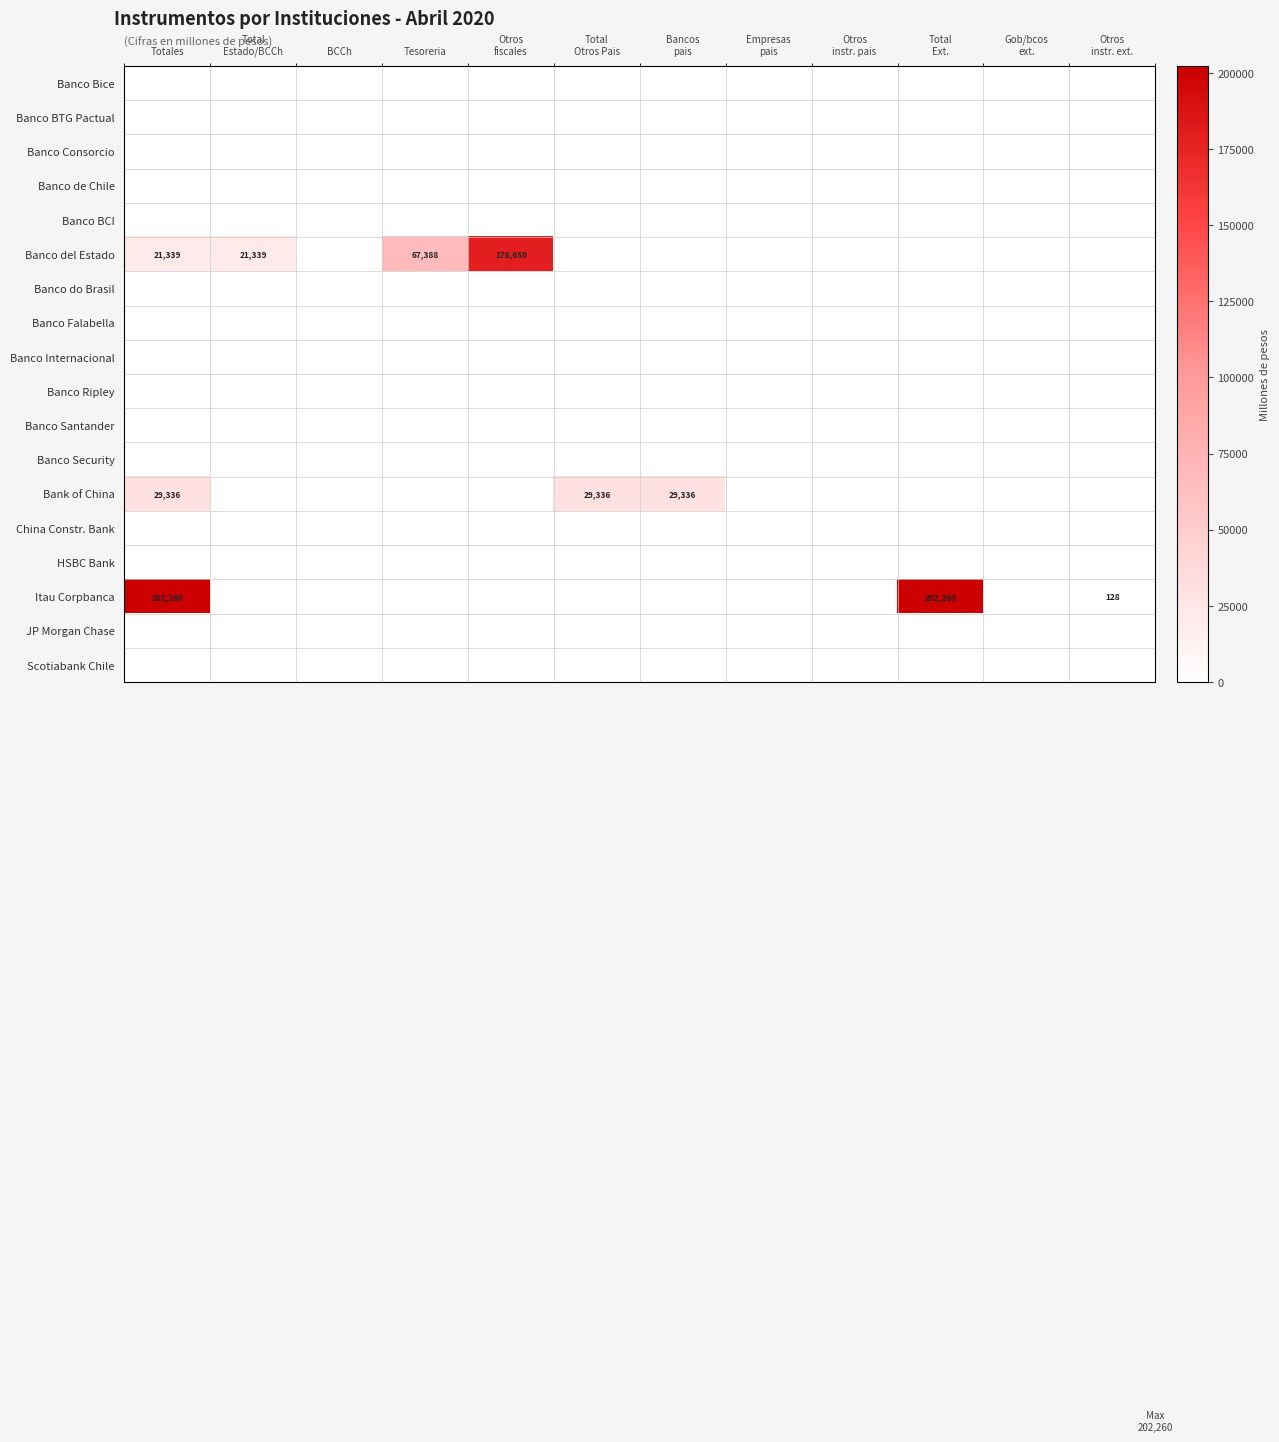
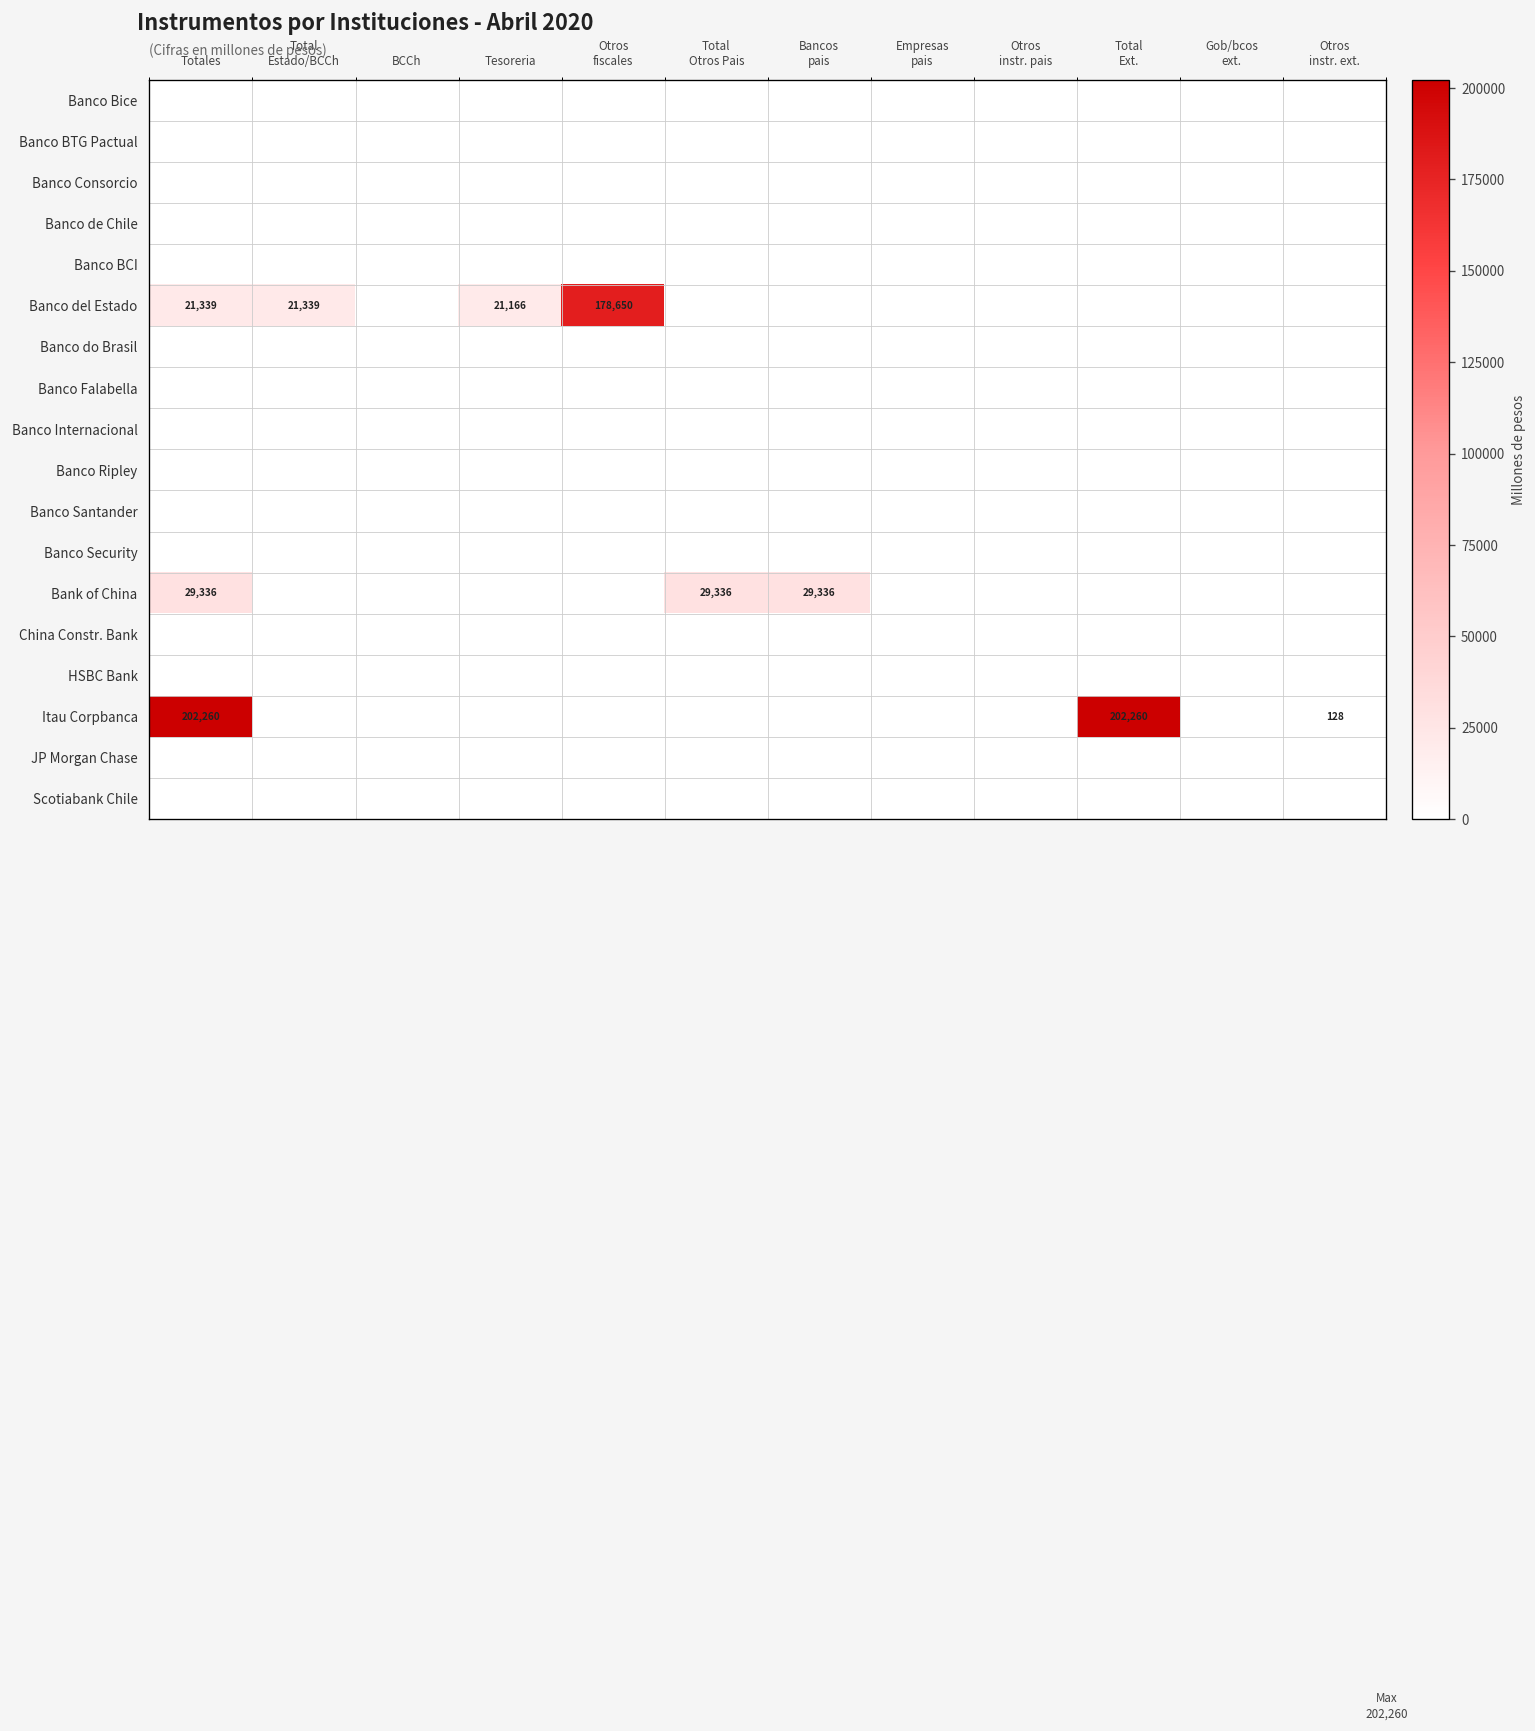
  {
    "Banco del Estado": {
      "Totales": "21,339",
      "Total Estado/BCCh": "21,339",
-     "Tesoreria": "67,388",
+     "Tesoreria": "21,166",
      "Otros fiscales": "178,650"
    },
    "Bank of China": {
      "Totales": "29,336",
      "Total Otros Pais": "29,336",
      "Bancos pais": "29,336"
    },
    "Itau Corpbanca": {
      "Totales": "202,260",
      "Total Ext.": "202,260",
      "Otros instr. ext.": "128"
    }
  }
